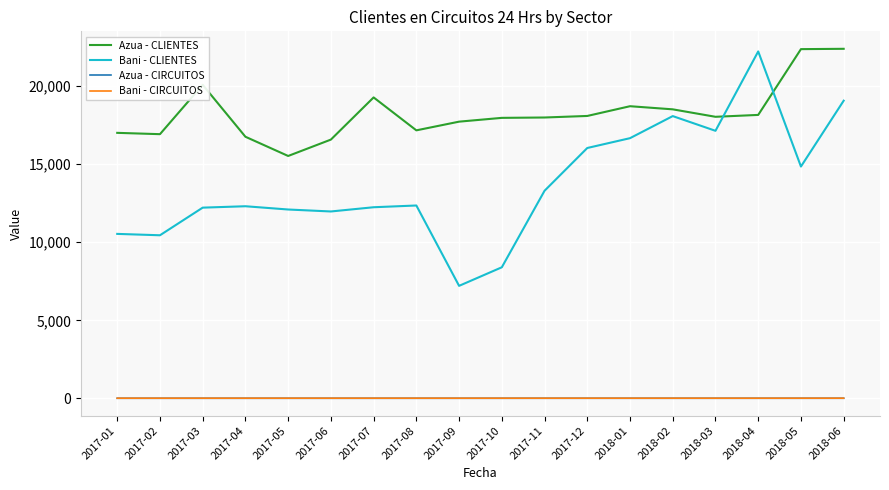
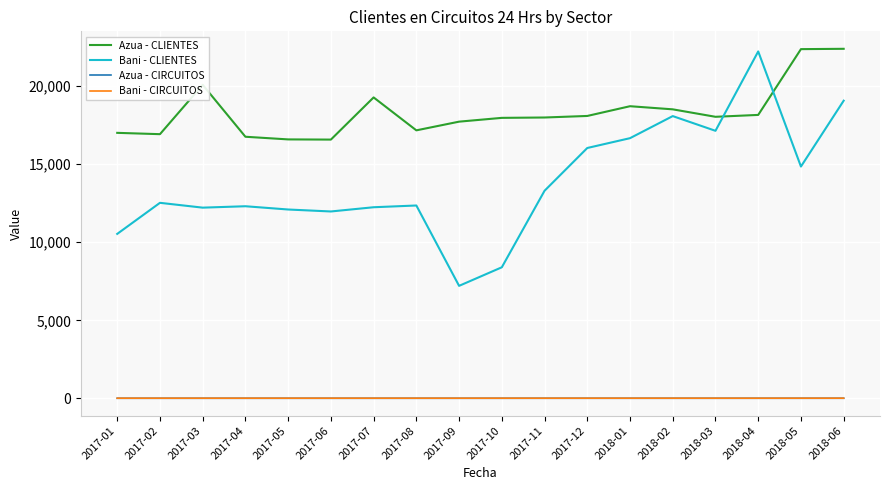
  {
    "Azua - CLIENTES": {
      "2017-01": "17,000",
      "2017-02": "16,900",
      "2017-04": "16,800",
-     "2017-05": "15,500",
+     "2017-05": "16,600",
      "2017-06": "16,600",
      "2017-07": "19,300",
      "2017-08": "17,200",
      "2017-09": "17,700",
      "2017-10": "18,000",
      "2017-11": "18,000",
      "2017-12": "18,100",
      "2018-01": "18,700",
      "2018-02": "18,500",
      "2018-03": "18,000",
      "2018-04": "18,200",
      "2018-05": "22,400",
      "2018-06": "22,400"
    },
    "Bani - CLIENTES": {
      "2017-01": "10,500",
-     "2017-02": "10,400",
+     "2017-02": "12,500",
      "2017-03": "12,200",
      "2017-04": "12,300",
      "2017-05": "12,100",
      "2017-06": "12,000",
      "2017-07": "12,200",
      "2017-08": "12,400",
      "2017-09": "7,200",
      "2017-10": "8,400",
      "2017-11": "13,300",
      "2017-12": "16,000",
      "2018-01": "16,700",
      "2018-02": "18,100",
      "2018-03": "17,100",
      "2018-04": "22,200",
      "2018-05": "14,800",
      "2018-06": "19,100"
    },
    "Bani - CIRCUITOS": {
      "2017-01": "0",
      "2017-02": "0",
      "2017-03": "0",
      "2017-04": "0",
      "2017-05": "0",
      "2017-06": "0",
      "2017-07": "0",
      "2017-08": "0",
      "2017-09": "0",
      "2017-10": "0",
      "2017-11": "0",
      "2017-12": "0",
      "2018-01": "0",
      "2018-02": "0",
      "2018-03": "0",
      "2018-04": "0",
      "2018-05": "0",
      "2018-06": "0"
    }
  }
